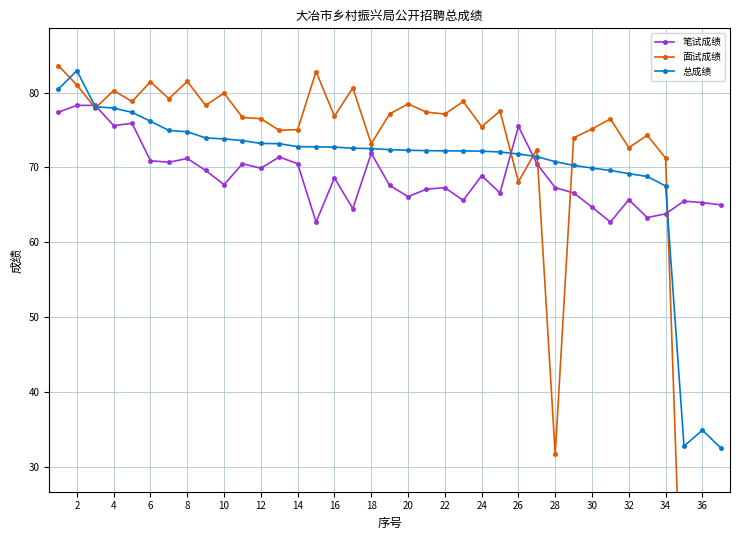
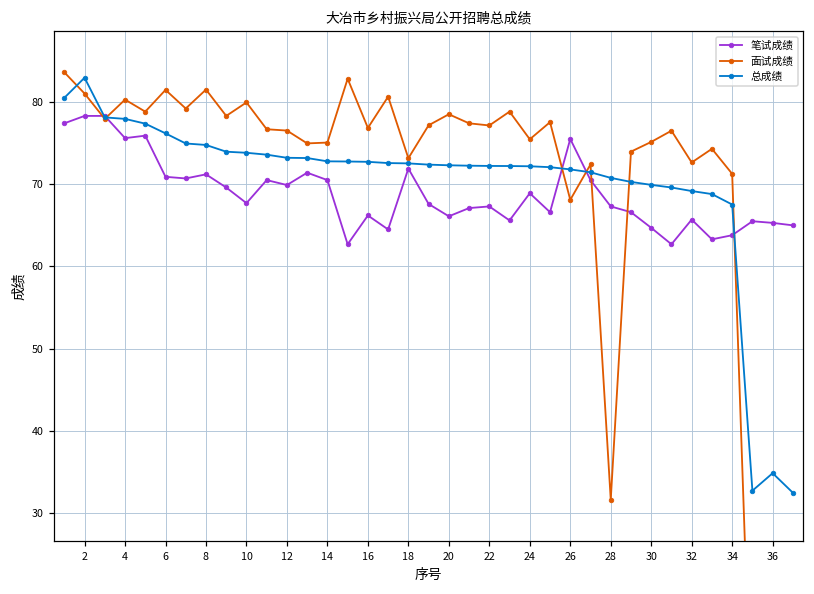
  {
    "笔试成绩": {
      "2": 78,
      "4": 76,
      "6": 71,
      "8": 71,
      "10": 68,
      "12": 70,
      "14": 71,
-     "16": 69,
+     "16": 66,
      "18": 72,
      "20": 66,
      "22": 67,
      "24": 69,
      "26": 76,
      "28": 67,
      "30": 65,
      "32": 66,
      "34": 64,
      "36": 65
    },
    "面试成绩": {
      "2": 81,
      "4": 80,
      "6": 81,
      "8": 82,
      "10": 80,
      "12": 77,
      "14": 75,
      "16": 77,
      "18": 73,
      "20": 79,
      "22": 77,
      "24": 75,
      "26": 68,
      "28": 32,
      "30": 75,
      "32": 73,
      "34": 71
    },
    "总成绩": {
      "2": 83,
      "4": 78,
      "6": 76,
      "8": 75,
      "10": 74,
      "12": 73,
      "14": 73,
      "16": 73,
      "18": 73,
      "20": 72,
      "22": 72,
      "24": 72,
      "26": 72,
      "28": 71,
      "30": 70,
      "32": 69,
      "34": 68,
      "36": 35
    }
  }
